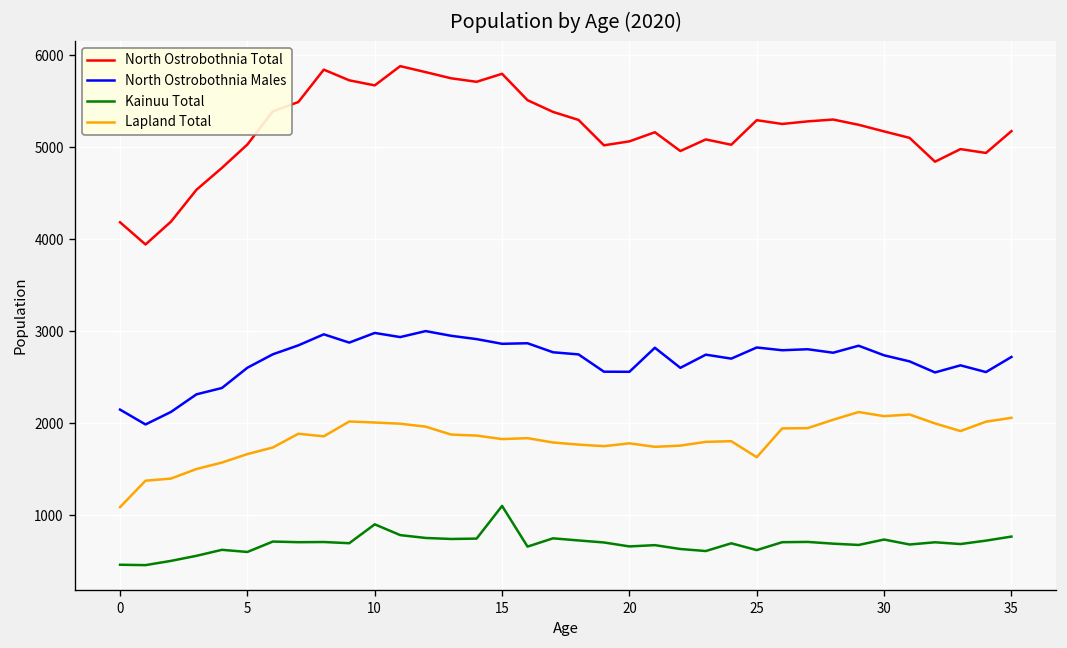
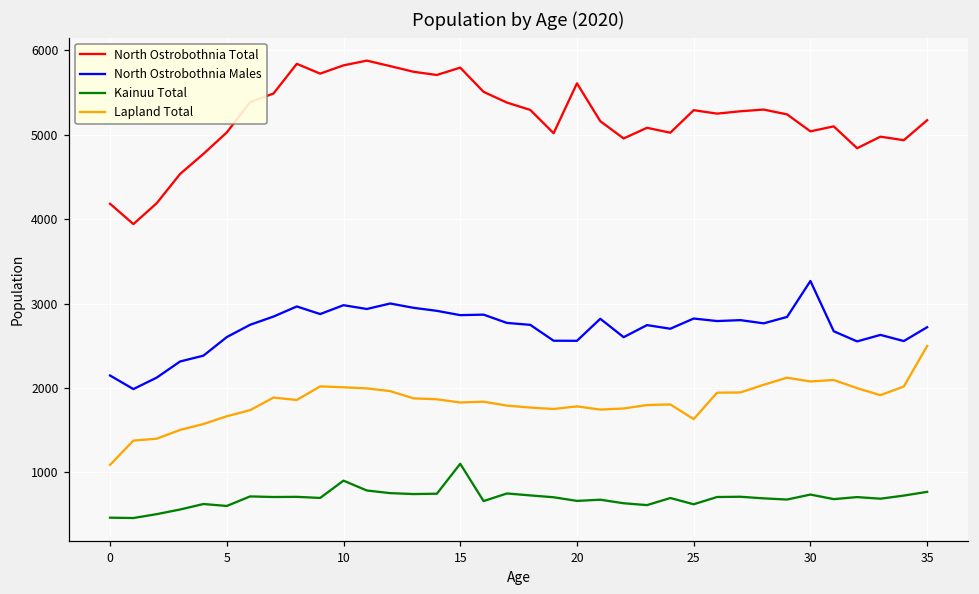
  {
    "North Ostrobothnia Total": {
      "0": 4200,
      "5": 5000,
-     "10": 5700,
+     "10": 5800,
      "15": 5800,
-     "20": 5100,
+     "20": 5600,
      "25": 5300,
-     "30": 5200,
+     "30": 5000,
      "35": 5200
    },
    "North Ostrobothnia Males": {
      "0": 2100,
      "5": 2600,
      "10": 3000,
      "15": 2900,
      "20": 2600,
      "25": 2800,
-     "30": 2700,
+     "30": 3300,
      "35": 2700
    },
    "Kainuu Total": {
      "0": 500,
      "5": 600,
      "10": 900,
      "15": 1100,
      "20": 700,
      "25": 600,
      "30": 700,
      "35": 800
    },
    "Lapland Total": {
      "0": 1100,
      "5": 1700,
      "10": 2000,
      "15": 1800,
      "20": 1800,
      "25": 1600,
      "30": 2100,
-     "35": 2100
+     "35": 2500
    }
  }
